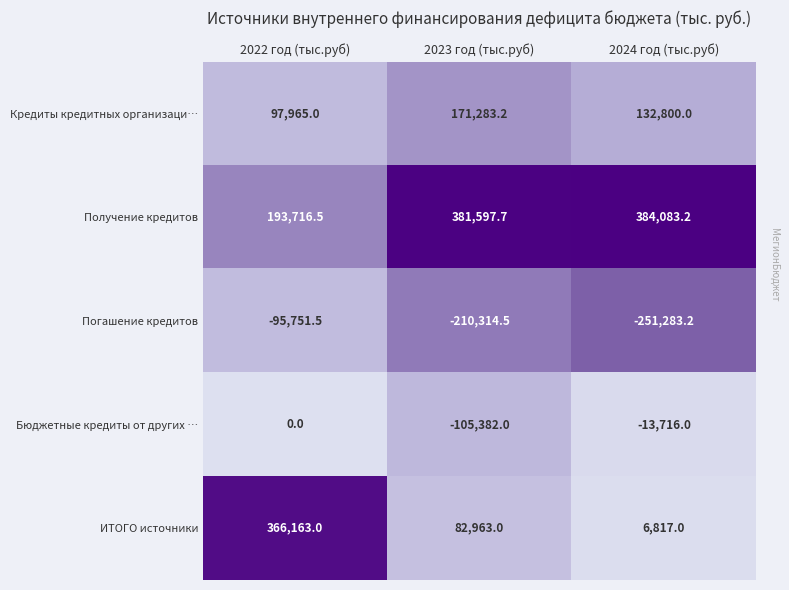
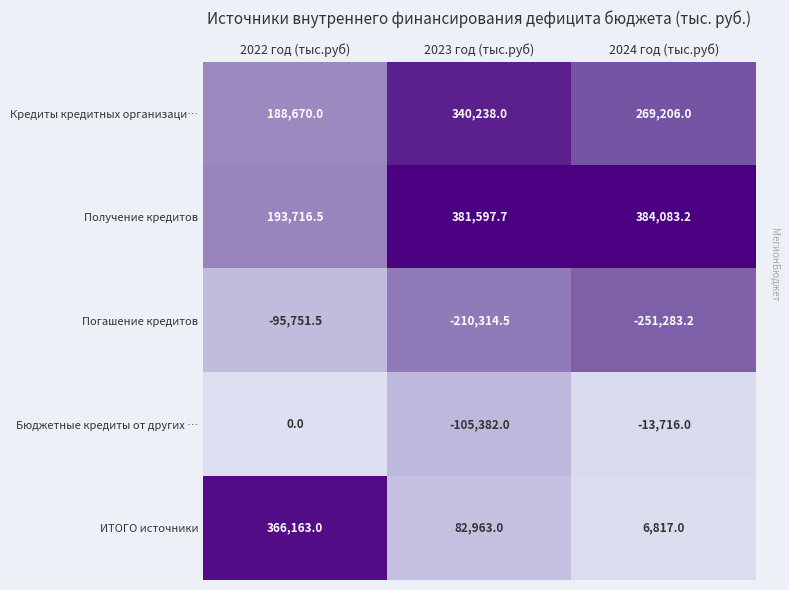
  {
    "Кредиты кредитных организаци…": {
-     "2022 год (тыс.руб)": "97,965.0",
-     "2023 год (тыс.руб)": "171,283.2",
-     "2024 год (тыс.руб)": "132,800.0"
+     "2022 год (тыс.руб)": "188,670.0",
+     "2023 год (тыс.руб)": "340,238.0",
+     "2024 год (тыс.руб)": "269,206.0"
    },
    "Получение кредитов": {
      "2022 год (тыс.руб)": "193,716.5",
      "2023 год (тыс.руб)": "381,597.7",
      "2024 год (тыс.руб)": "384,083.2"
    },
    "Погашение кредитов": {
      "2022 год (тыс.руб)": "-95,751.5",
      "2023 год (тыс.руб)": "-210,314.5",
      "2024 год (тыс.руб)": "-251,283.2"
    },
    "Бюджетные кредиты от других …": {
      "2022 год (тыс.руб)": "0.0",
      "2023 год (тыс.руб)": "-105,382.0",
      "2024 год (тыс.руб)": "-13,716.0"
    },
    "ИТОГО источники": {
      "2022 год (тыс.руб)": "366,163.0",
      "2023 год (тыс.руб)": "82,963.0",
      "2024 год (тыс.руб)": "6,817.0"
    }
  }
